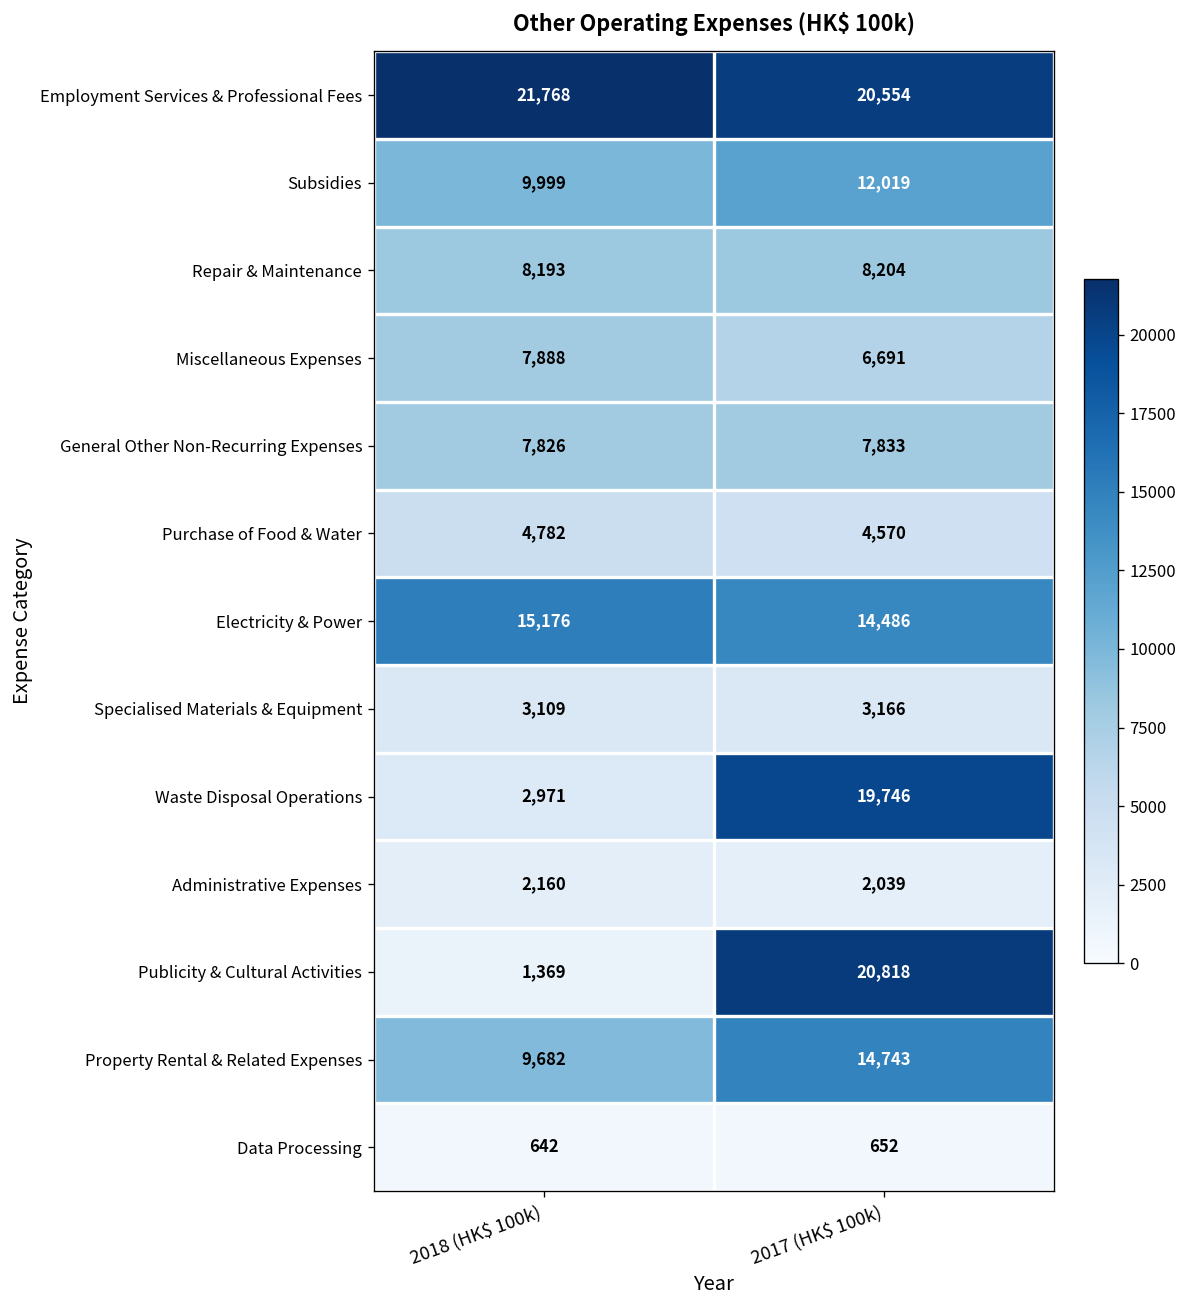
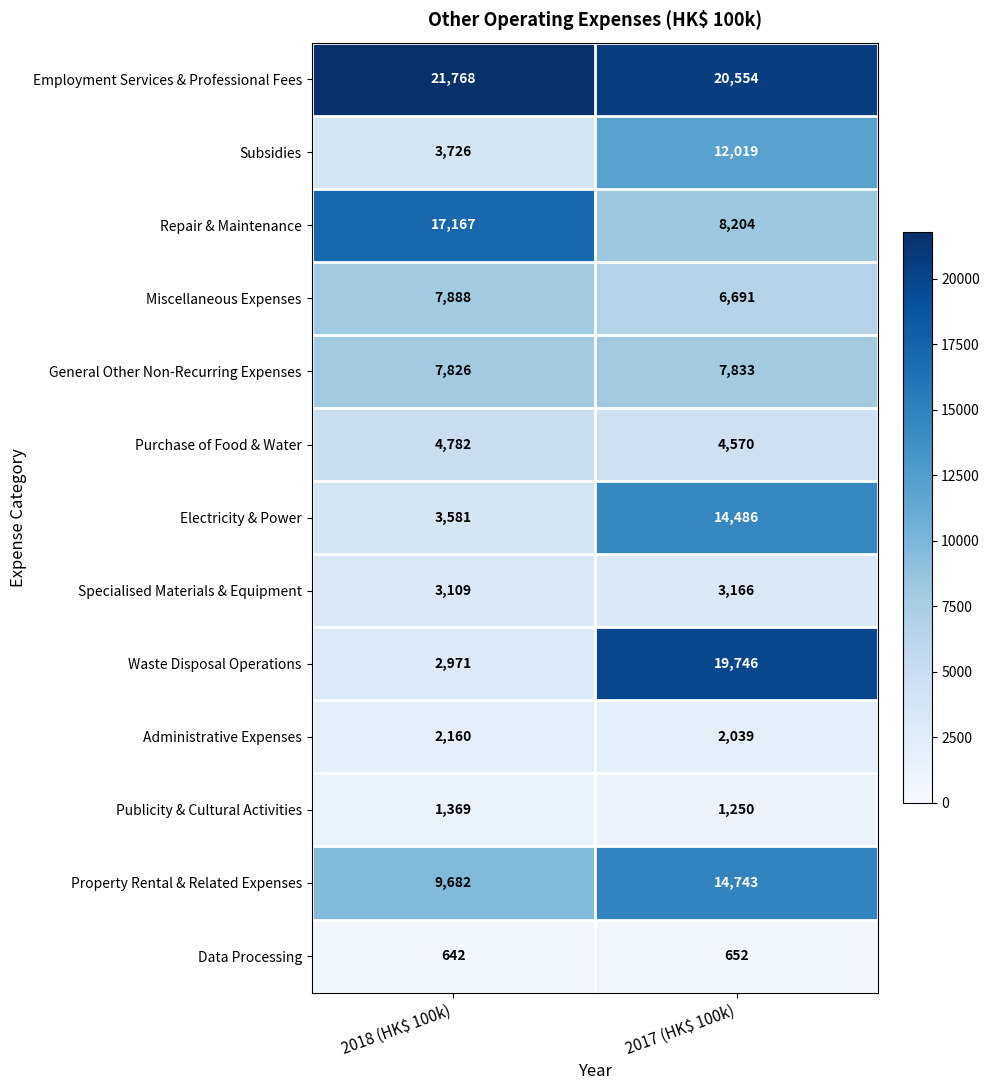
  {
    "Employment Services & Professional Fees": {
      "2018 (HK$ 100k)": "21,768",
      "2017 (HK$ 100k)": "20,554"
    },
    "Subsidies": {
-     "2018 (HK$ 100k)": "9,999",
+     "2018 (HK$ 100k)": "3,726",
      "2017 (HK$ 100k)": "12,019"
    },
    "Repair & Maintenance": {
-     "2018 (HK$ 100k)": "8,193",
+     "2018 (HK$ 100k)": "17,167",
      "2017 (HK$ 100k)": "8,204"
    },
    "Miscellaneous Expenses": {
      "2018 (HK$ 100k)": "7,888",
      "2017 (HK$ 100k)": "6,691"
    },
    "General Other Non-Recurring Expenses": {
      "2018 (HK$ 100k)": "7,826",
      "2017 (HK$ 100k)": "7,833"
    },
    "Purchase of Food & Water": {
      "2018 (HK$ 100k)": "4,782",
      "2017 (HK$ 100k)": "4,570"
    },
    "Electricity & Power": {
-     "2018 (HK$ 100k)": "15,176",
+     "2018 (HK$ 100k)": "3,581",
      "2017 (HK$ 100k)": "14,486"
    },
    "Specialised Materials & Equipment": {
      "2018 (HK$ 100k)": "3,109",
      "2017 (HK$ 100k)": "3,166"
    },
    "Waste Disposal Operations": {
      "2018 (HK$ 100k)": "2,971",
      "2017 (HK$ 100k)": "19,746"
    },
    "Administrative Expenses": {
      "2018 (HK$ 100k)": "2,160",
      "2017 (HK$ 100k)": "2,039"
    },
    "Publicity & Cultural Activities": {
      "2018 (HK$ 100k)": "1,369",
-     "2017 (HK$ 100k)": "20,818"
+     "2017 (HK$ 100k)": "1,250"
    },
    "Property Rental & Related Expenses": {
      "2018 (HK$ 100k)": "9,682",
      "2017 (HK$ 100k)": "14,743"
    },
    "Data Processing": {
      "2018 (HK$ 100k)": "642",
      "2017 (HK$ 100k)": "652"
    }
  }
